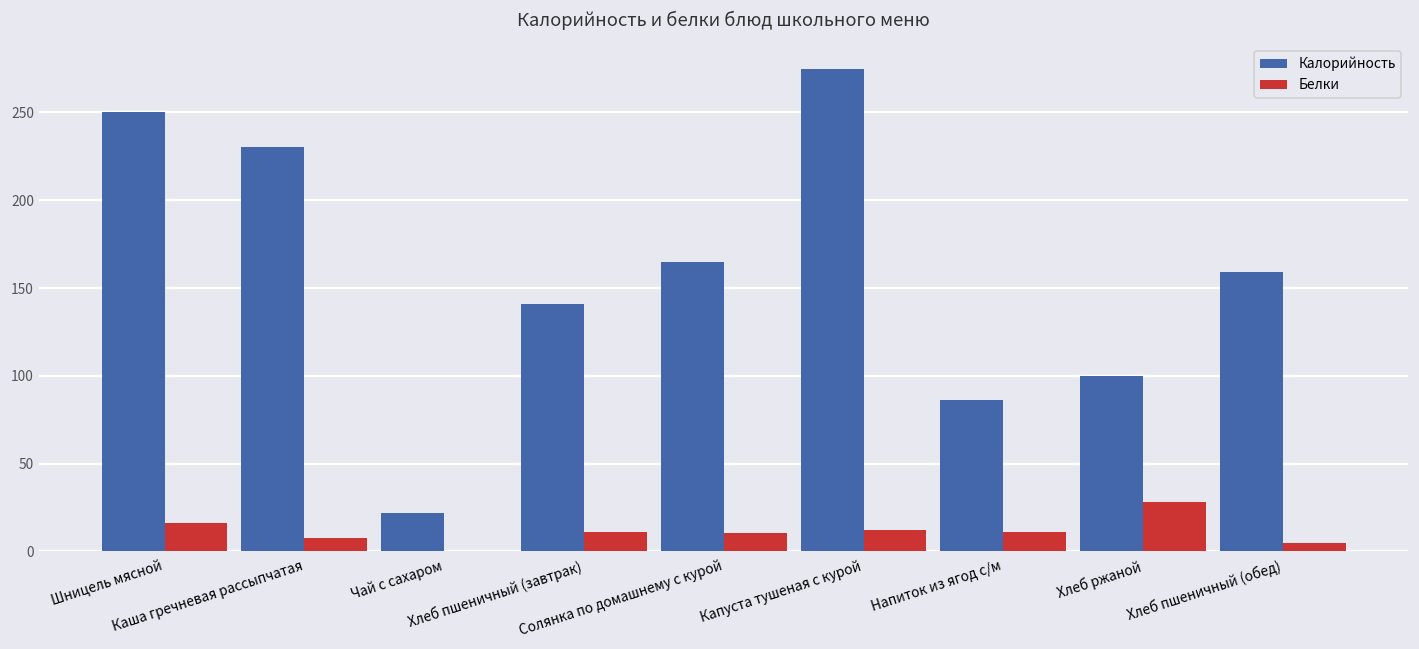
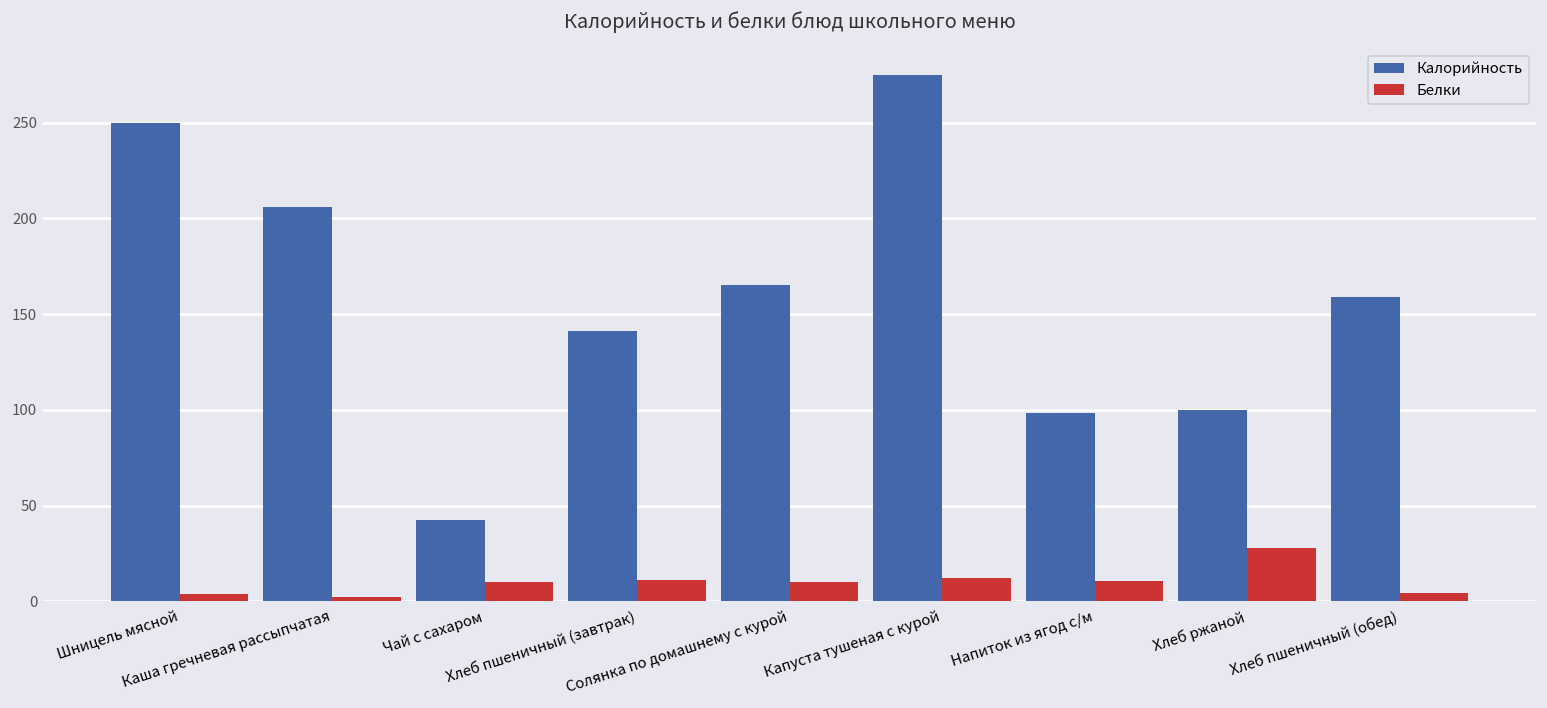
  {
    "Калорийность": {
      "Шницель мясной": 250,
-     "Каша гречневая рассыпчатая": 230,
-     "Чай с сахаром": 22,
+     "Каша гречневая рассыпчатая": 206,
+     "Чай с сахаром": 42,
      "Хлеб пшеничный (завтрак)": 141,
      "Солянка по домашнему с курой": 165,
      "Капуста тушеная с курой": 275,
-     "Напиток из ягод с/м": 86,
+     "Напиток из ягод с/м": 99,
      "Хлеб ржаной": 100,
      "Хлеб пшеничный (обед)": 159
    },
    "Белки": {
-     "Шницель мясной": 16,
-     "Каша гречневая рассыпчатая": 8,
-     "Чай с сахаром": 0,
+     "Шницель мясной": 4,
+     "Каша гречневая рассыпчатая": 3,
+     "Чай с сахаром": 10,
      "Хлеб пшеничный (завтрак)": 11,
      "Солянка по домашнему с курой": 10,
      "Капуста тушеная с курой": 12,
      "Напиток из ягод с/м": 11,
      "Хлеб ржаной": 28,
      "Хлеб пшеничный (обед)": 5
    }
  }
